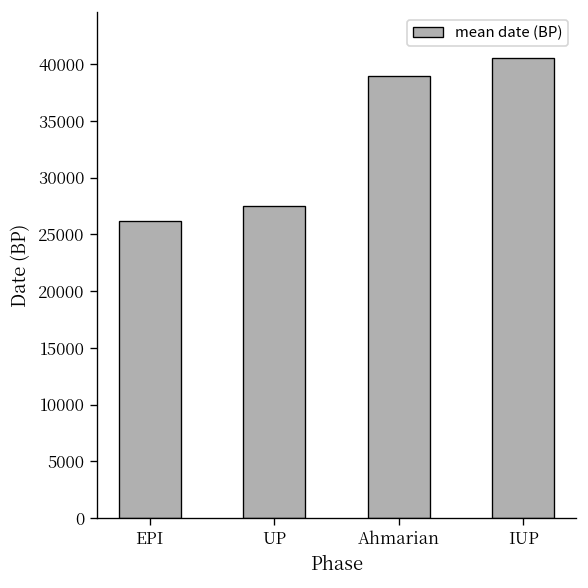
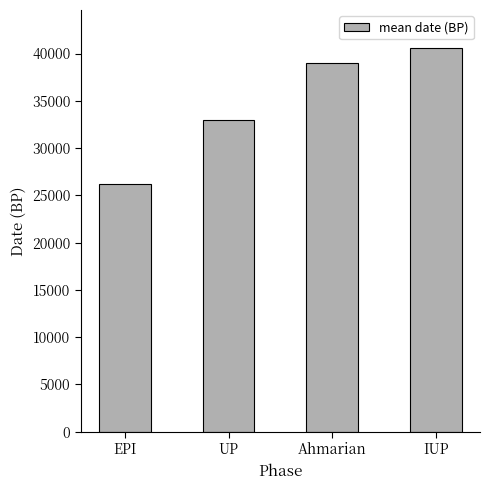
  {
    "EPI": 26000,
-   "UP": 28000,
+   "UP": 33000,
    "Ahmarian": 39000,
    "IUP": 41000
  }
